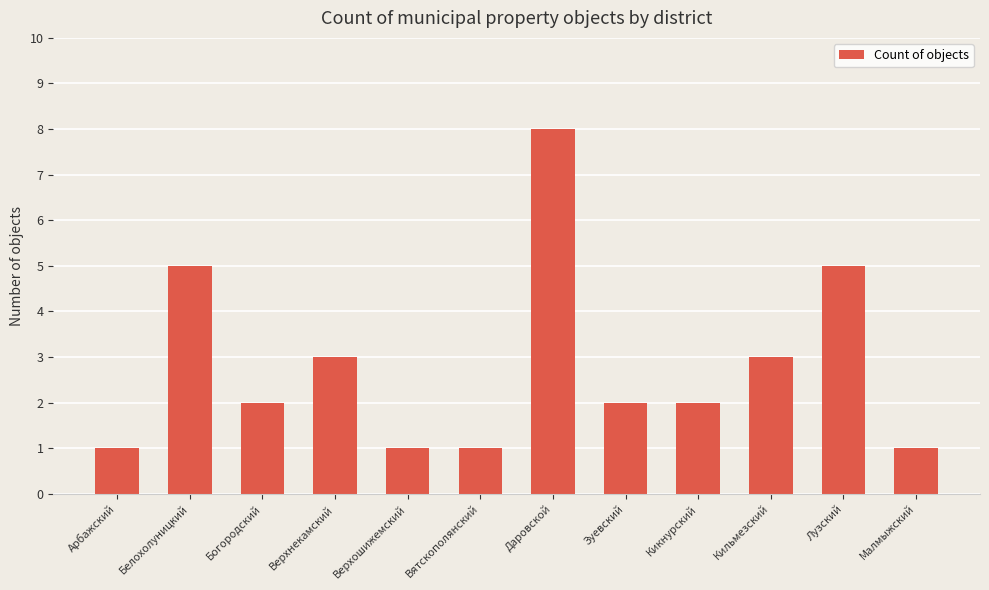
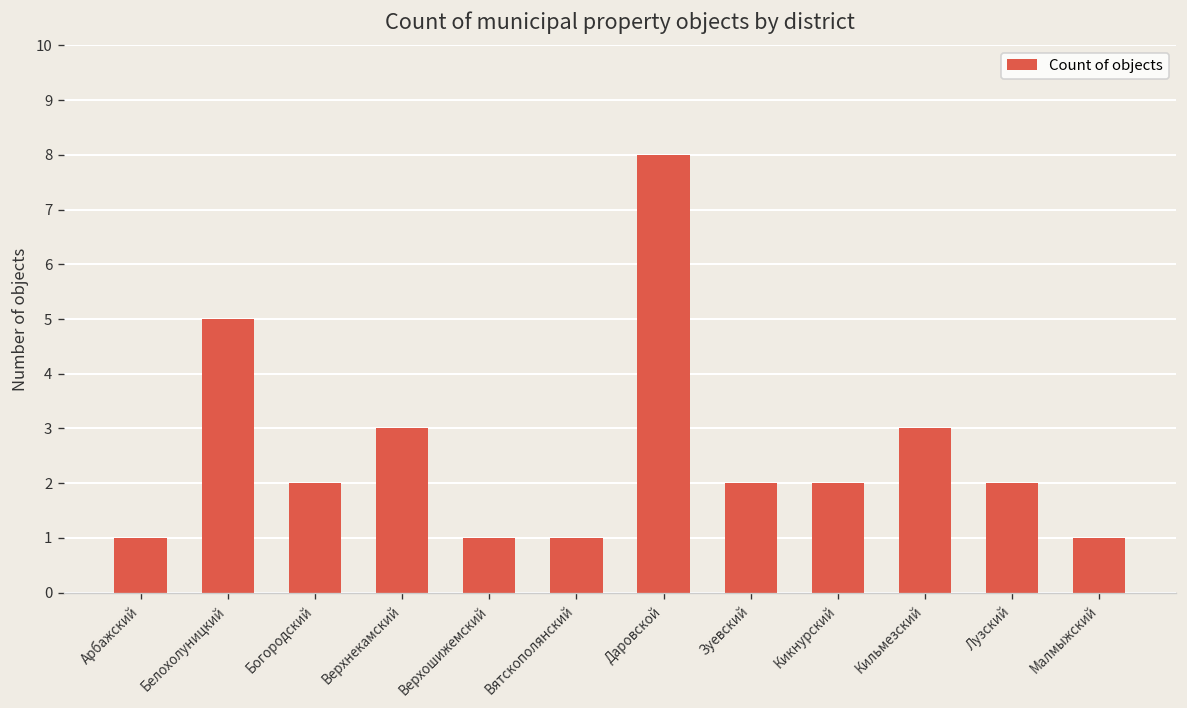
  {
    "Арбажский": 1,
    "Белохолуницкий": 5,
    "Богородский": 2,
    "Верхнекамский": 3,
    "Верхошижемский": 1,
    "Вятскополянский": 1,
    "Даровской": 8,
    "Зуевский": 2,
    "Кикнурский": 2,
    "Кильмезский": 3,
-   "Лузский": 5,
+   "Лузский": 2,
    "Малмыжский": 1
  }
